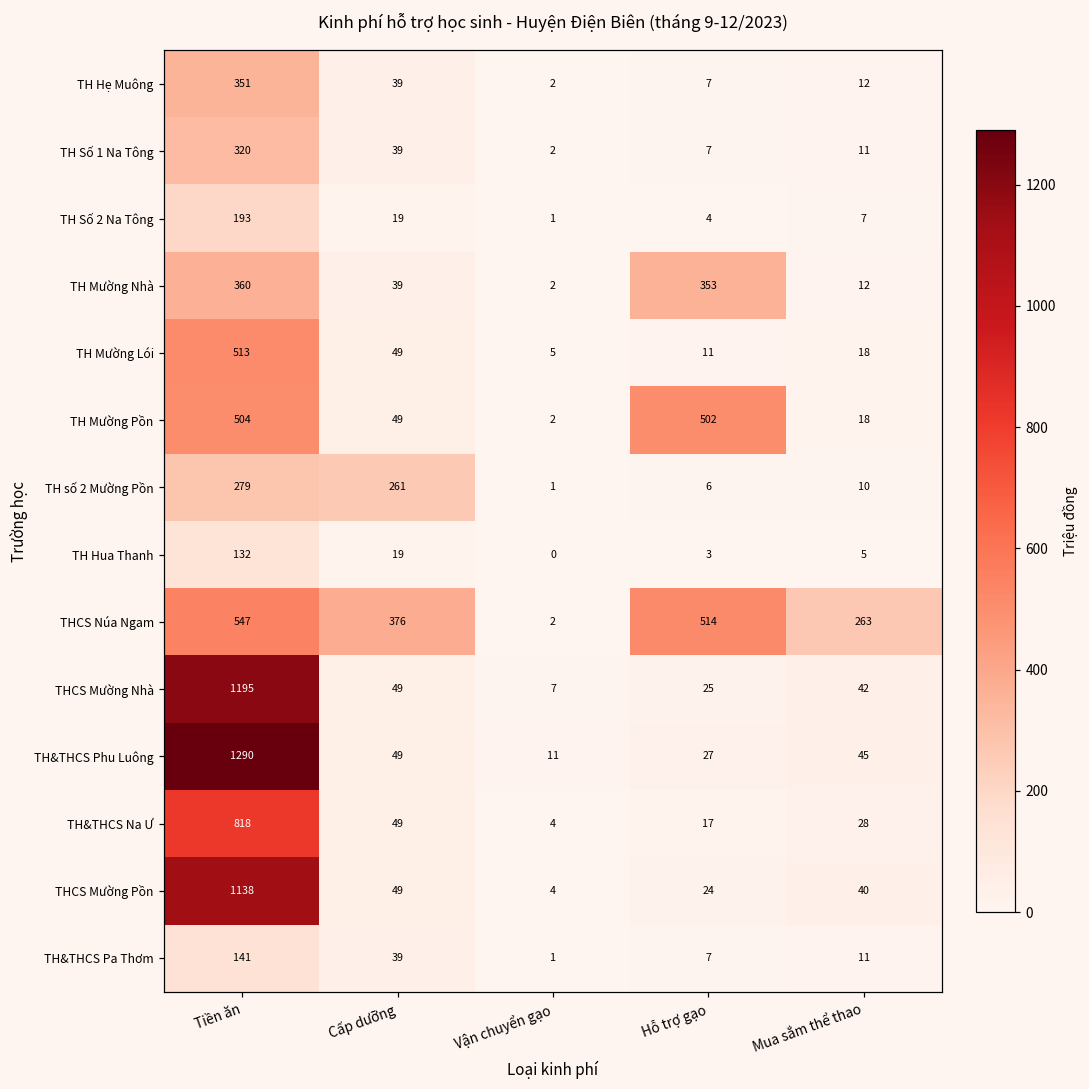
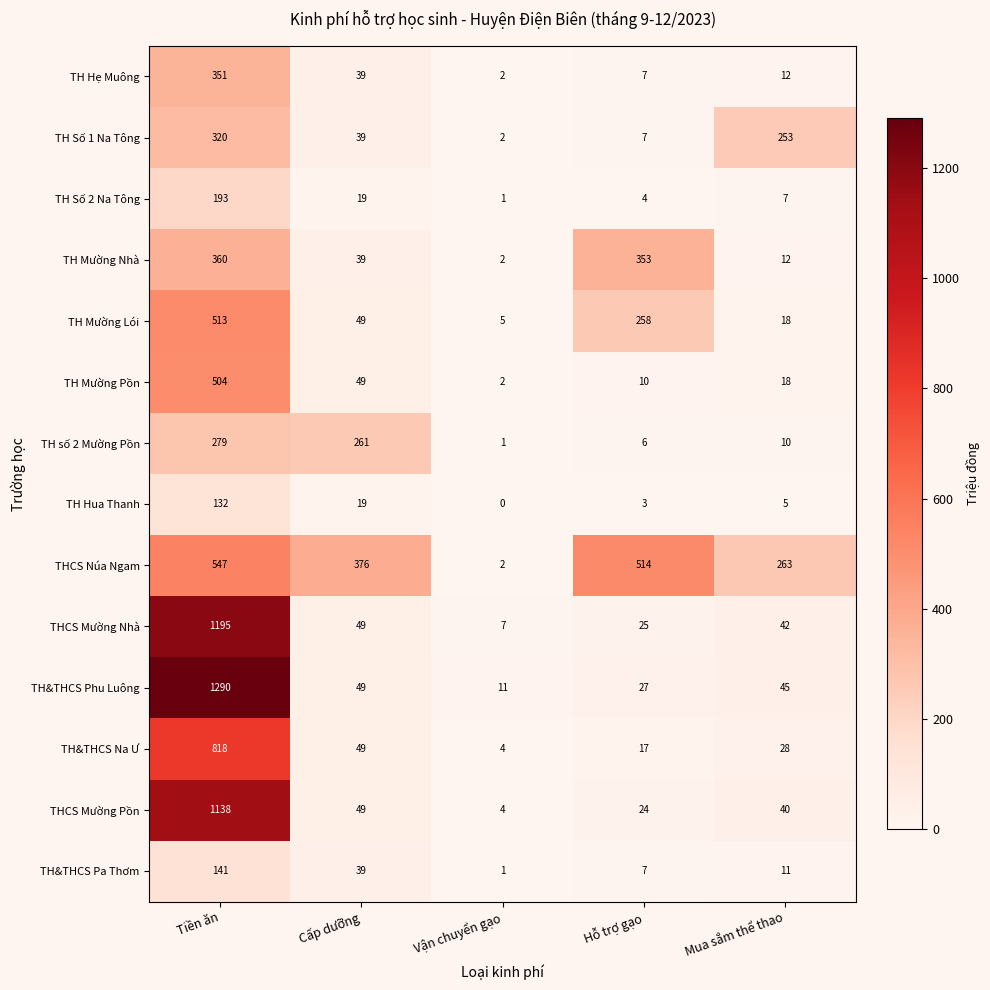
  {
    "TH Hẹ Muông": {
      "Tiền ăn": 351,
      "Cấp dưỡng": 39,
      "Vận chuyển gạo": 2,
      "Hỗ trợ gạo": 7,
      "Mua sắm thể thao": 12
    },
    "TH Số 1 Na Tông": {
      "Tiền ăn": 320,
      "Cấp dưỡng": 39,
      "Vận chuyển gạo": 2,
      "Hỗ trợ gạo": 7,
-     "Mua sắm thể thao": 11
+     "Mua sắm thể thao": 253
    },
    "TH Số 2 Na Tông": {
      "Tiền ăn": 193,
      "Cấp dưỡng": 19,
      "Vận chuyển gạo": 1,
      "Hỗ trợ gạo": 4,
      "Mua sắm thể thao": 7
    },
    "TH Mường Nhà": {
      "Tiền ăn": 360,
      "Cấp dưỡng": 39,
      "Vận chuyển gạo": 2,
      "Hỗ trợ gạo": 353,
      "Mua sắm thể thao": 12
    },
    "TH Mường Lói": {
      "Tiền ăn": 513,
      "Cấp dưỡng": 49,
      "Vận chuyển gạo": 5,
-     "Hỗ trợ gạo": 11,
+     "Hỗ trợ gạo": 258,
      "Mua sắm thể thao": 18
    },
    "TH Mường Pồn": {
      "Tiền ăn": 504,
      "Cấp dưỡng": 49,
      "Vận chuyển gạo": 2,
-     "Hỗ trợ gạo": 502,
+     "Hỗ trợ gạo": 10,
      "Mua sắm thể thao": 18
    },
    "TH số 2 Mường Pồn": {
      "Tiền ăn": 279,
      "Cấp dưỡng": 261,
      "Vận chuyển gạo": 1,
      "Hỗ trợ gạo": 6,
      "Mua sắm thể thao": 10
    },
    "TH Hua Thanh": {
      "Tiền ăn": 132,
      "Cấp dưỡng": 19,
      "Vận chuyển gạo": 0,
      "Hỗ trợ gạo": 3,
      "Mua sắm thể thao": 5
    },
    "THCS Núa Ngam": {
      "Tiền ăn": 547,
      "Cấp dưỡng": 376,
      "Vận chuyển gạo": 2,
      "Hỗ trợ gạo": 514,
      "Mua sắm thể thao": 263
    },
    "THCS Mường Nhà": {
      "Tiền ăn": 1195,
      "Cấp dưỡng": 49,
      "Vận chuyển gạo": 7,
      "Hỗ trợ gạo": 25,
      "Mua sắm thể thao": 42
    },
    "TH&THCS Phu Luông": {
      "Tiền ăn": 1290,
      "Cấp dưỡng": 49,
      "Vận chuyển gạo": 11,
      "Hỗ trợ gạo": 27,
      "Mua sắm thể thao": 45
    },
    "TH&THCS Na Ư": {
      "Tiền ăn": 818,
      "Cấp dưỡng": 49,
      "Vận chuyển gạo": 4,
      "Hỗ trợ gạo": 17,
      "Mua sắm thể thao": 28
    },
    "THCS Mường Pồn": {
      "Tiền ăn": 1138,
      "Cấp dưỡng": 49,
      "Vận chuyển gạo": 4,
      "Hỗ trợ gạo": 24,
      "Mua sắm thể thao": 40
    },
    "TH&THCS Pa Thơm": {
      "Tiền ăn": 141,
      "Cấp dưỡng": 39,
      "Vận chuyển gạo": 1,
      "Hỗ trợ gạo": 7,
      "Mua sắm thể thao": 11
    }
  }
